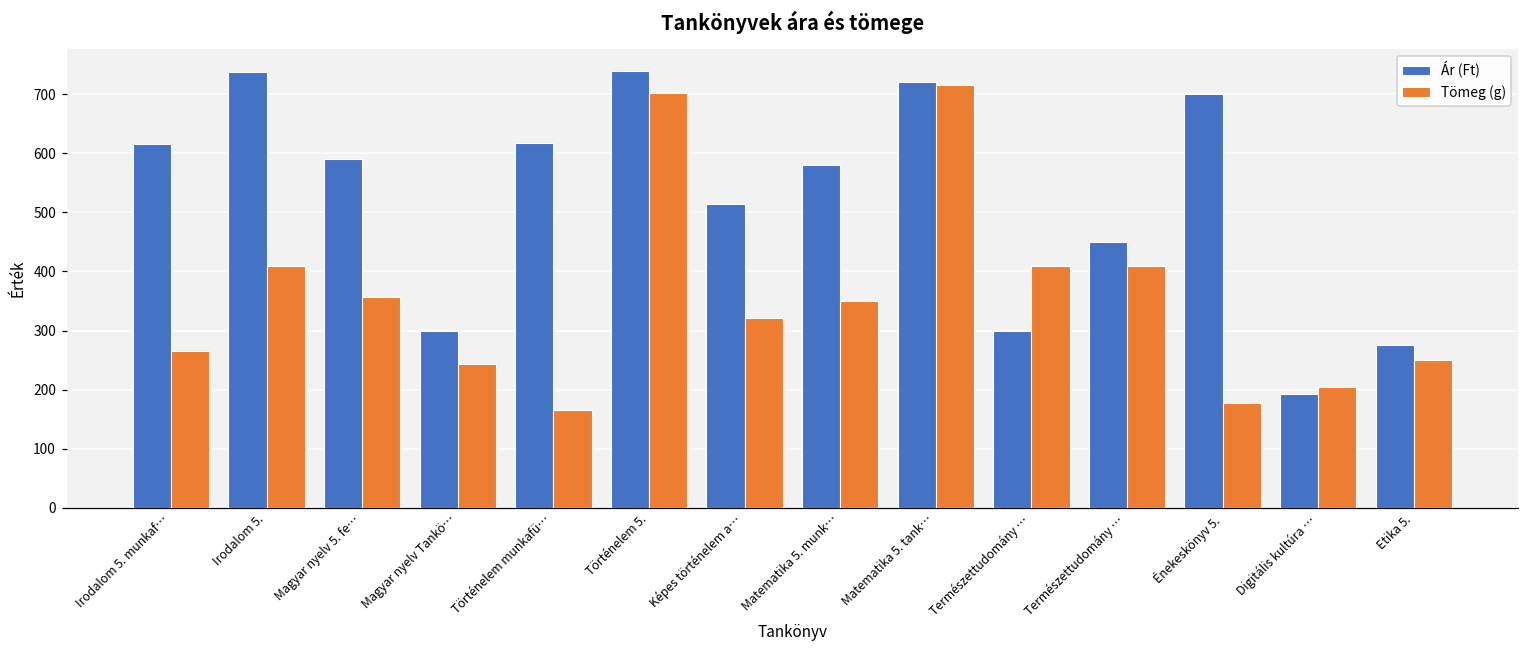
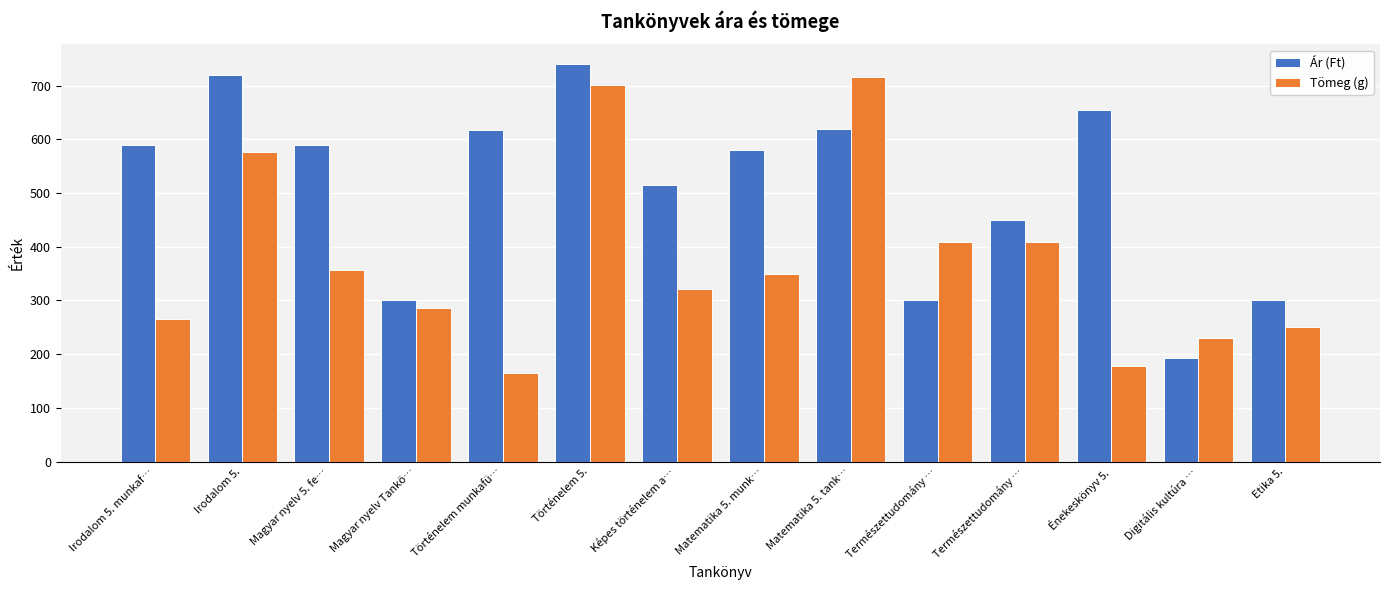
  {
    "Ár (Ft)": {
-     "Irodalom 5. munkaf…": 620,
-     "Irodalom 5.": 740,
+     "Irodalom 5. munkaf…": 590,
+     "Irodalom 5.": 720,
      "Magyar nyelv 5. fe…": 590,
      "Magyar nyelv Tankö…": 300,
      "Történelem munkafü…": 620,
      "Történelem 5.": 740,
      "Képes történelem a…": 520,
      "Matematika 5. munk…": 580,
-     "Matematika 5. tank…": 720,
-     "Énekeskönyv 5.": 700,
+     "Matematika 5. tank…": 620,
+     "Énekeskönyv 5.": 660,
      "Digitális kultúra …": 190,
-     "Etika 5.": 280
+     "Etika 5.": 300
    },
    "Tömeg (g)": {
      "Irodalom 5. munkaf…": 270,
-     "Irodalom 5.": 410,
+     "Irodalom 5.": 580,
      "Magyar nyelv 5. fe…": 360,
-     "Magyar nyelv Tankö…": 240,
+     "Magyar nyelv Tankö…": 290,
      "Történelem munkafü…": 170,
      "Történelem 5.": 700,
      "Képes történelem a…": 320,
      "Matematika 5. munk…": 350,
      "Matematika 5. tank…": 720,
      "Énekeskönyv 5.": 180,
-     "Digitális kultúra …": 200,
+     "Digitális kultúra …": 230,
      "Etika 5.": 250
    }
  }
